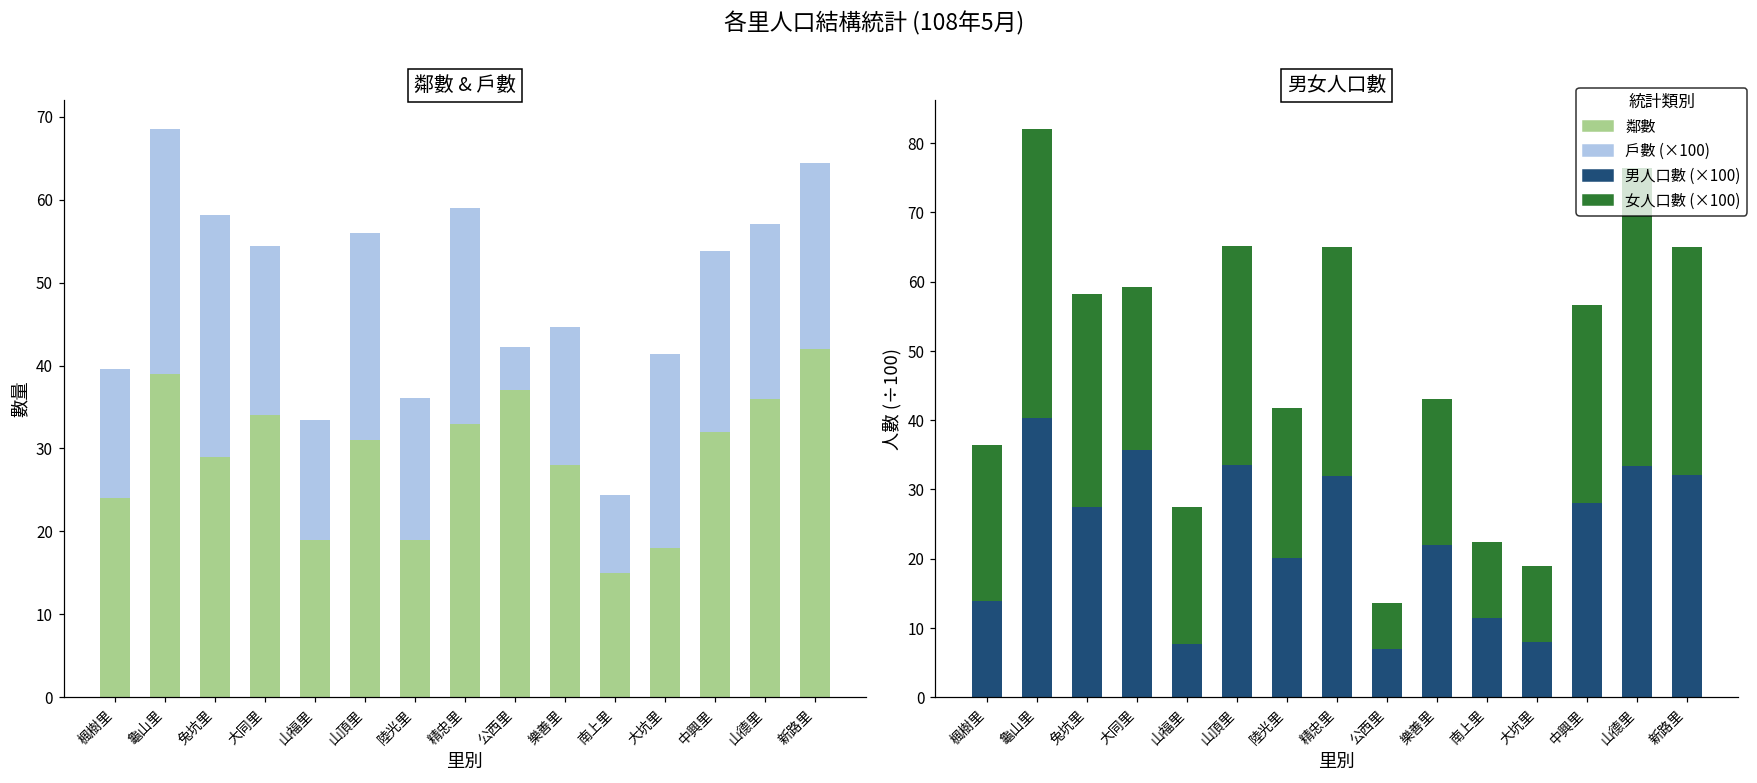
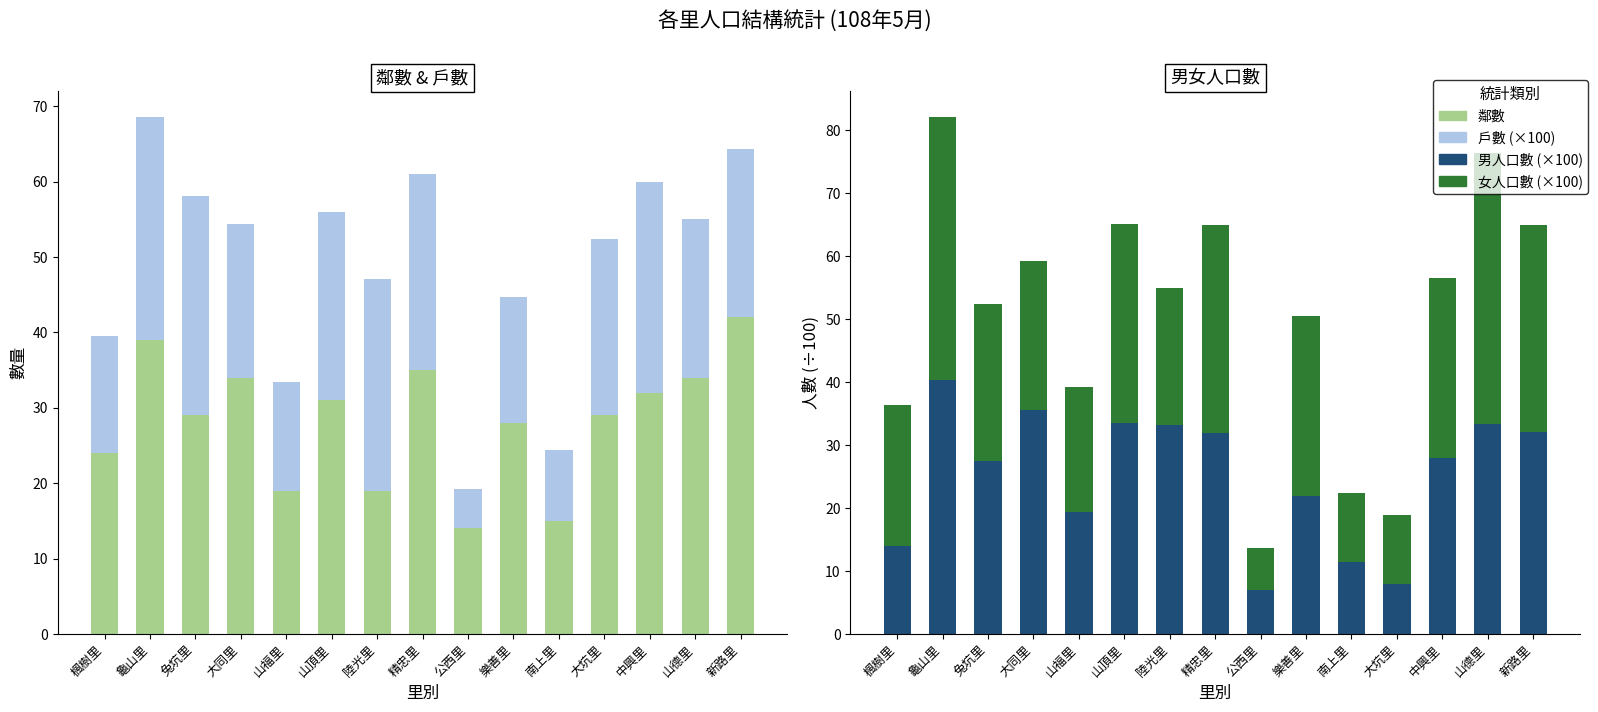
  {
    "鄰數 & 戶數": {
      "鄰數": {
        "楓樹里": 24,
        "龜山里": 39,
        "兔坑里": 29,
        "大同里": 34,
        "山福里": 19,
        "山頂里": 31,
        "陸光里": 19,
-       "精忠里": 33,
-       "公西里": 37,
+       "精忠里": 35,
+       "公西里": 14,
        "樂善里": 28,
        "南上里": 15,
-       "大坑里": 18,
+       "大坑里": 29,
        "中興里": 32,
-       "山德里": 36,
+       "山德里": 34,
        "新路里": 42
      },
      "戶數 (×100)": {
        "楓樹里": 16,
        "龜山里": 30,
        "兔坑里": 29,
        "大同里": 20,
        "山福里": 14,
        "山頂里": 25,
-       "陸光里": 17,
+       "陸光里": 28,
        "精忠里": 26,
        "公西里": 5,
        "樂善里": 17,
        "南上里": 9,
        "大坑里": 23,
-       "中興里": 22,
+       "中興里": 28,
        "山德里": 21,
        "新路里": 22
      }
    },
    "男女人口數": {
      "男人口數 (×100)": {
        "楓樹里": 14,
        "龜山里": 40,
        "兔坑里": 27,
        "大同里": 36,
-       "山福里": 8,
+       "山福里": 19,
        "山頂里": 34,
-       "陸光里": 20,
+       "陸光里": 33,
        "精忠里": 32,
        "公西里": 7,
        "樂善里": 22,
        "南上里": 11,
        "大坑里": 8,
        "中興里": 28,
        "山德里": 33,
        "新路里": 32
      },
      "女人口數 (×100)": {
        "楓樹里": 22,
        "龜山里": 42,
-       "兔坑里": 31,
+       "兔坑里": 25,
        "大同里": 24,
        "山福里": 20,
        "山頂里": 32,
        "陸光里": 22,
        "精忠里": 33,
        "公西里": 7,
-       "樂善里": 21,
+       "樂善里": 29,
        "南上里": 11,
        "大坑里": 11,
        "中興里": 29,
        "新路里": 33
      }
    }
  }
